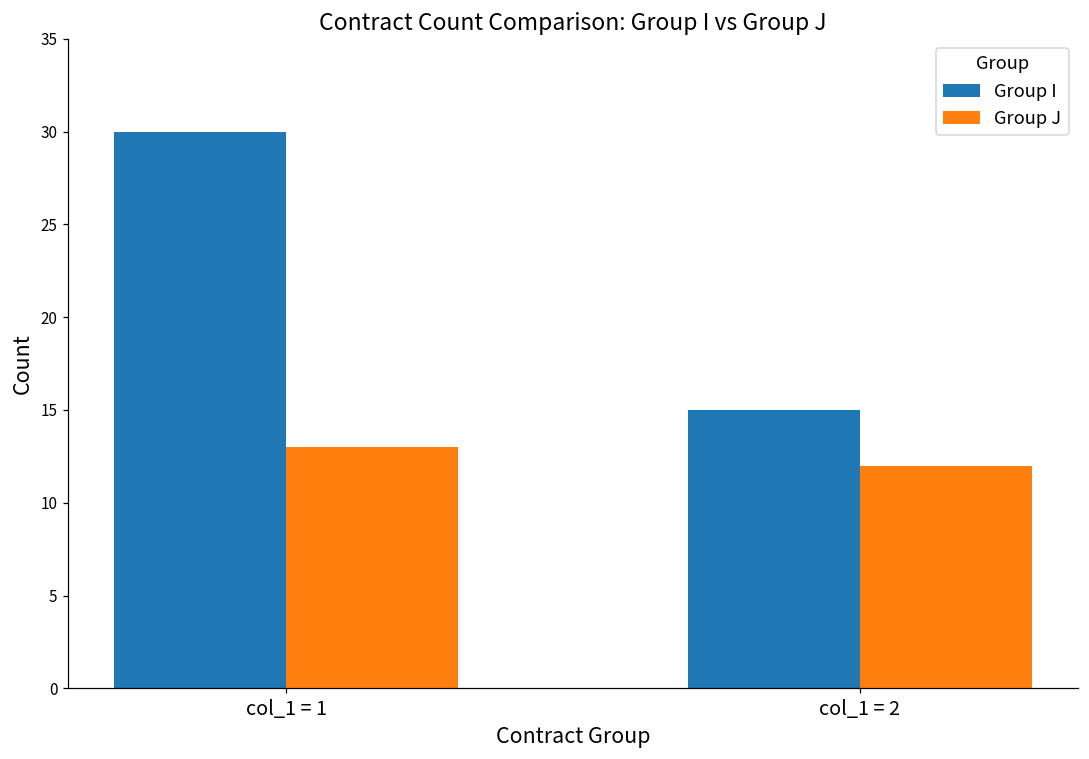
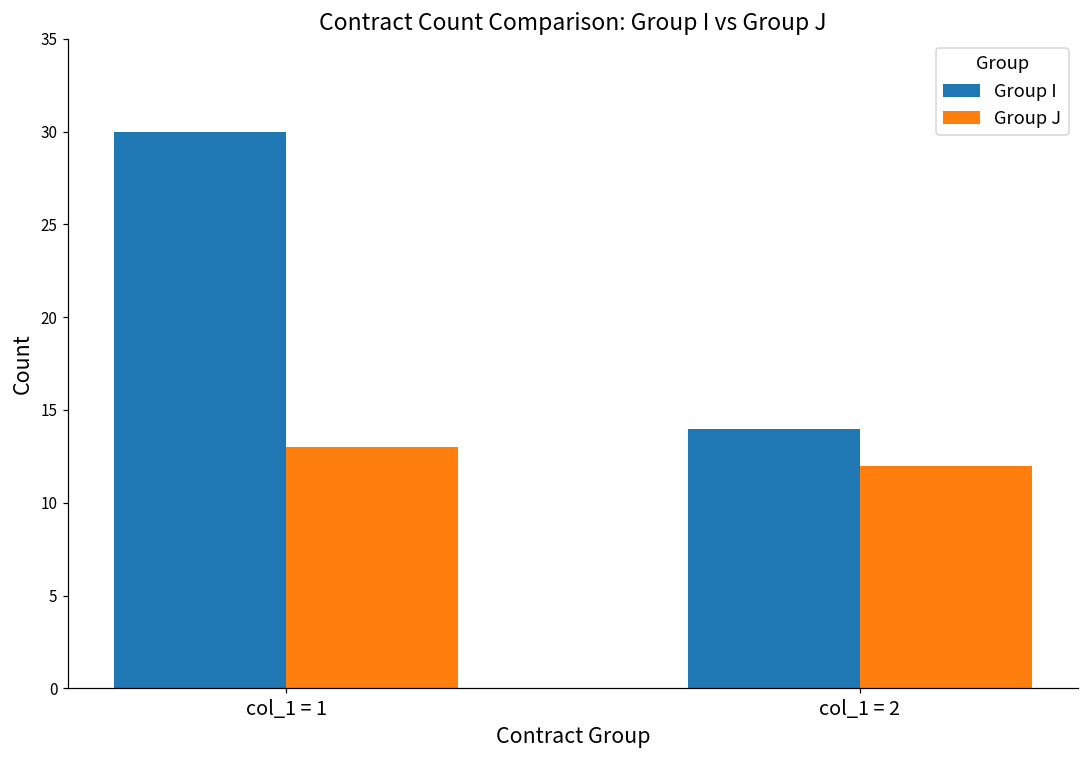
  {
    "Group I": {
      "col_1 = 1": 30,
-     "col_1 = 2": 15
+     "col_1 = 2": 14
    },
    "Group J": {
      "col_1 = 1": 13,
      "col_1 = 2": 12
    }
  }
